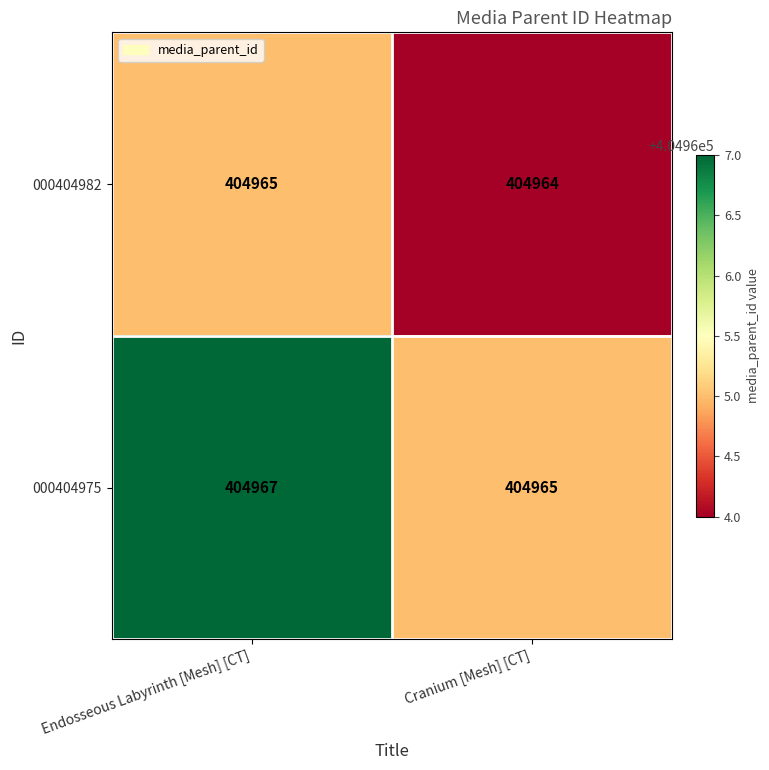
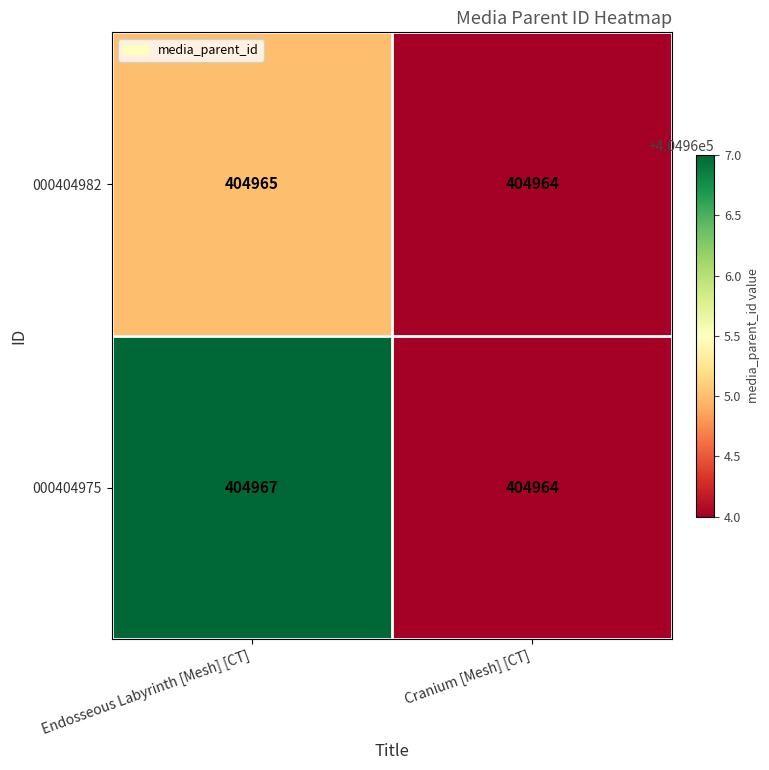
  {
    "000404982": {
      "Endosseous Labyrinth [Mesh] [CT]": 404965,
      "Cranium [Mesh] [CT]": 404964
    },
    "000404975": {
      "Endosseous Labyrinth [Mesh] [CT]": 404967,
-     "Cranium [Mesh] [CT]": 404965
+     "Cranium [Mesh] [CT]": 404964
    }
  }
